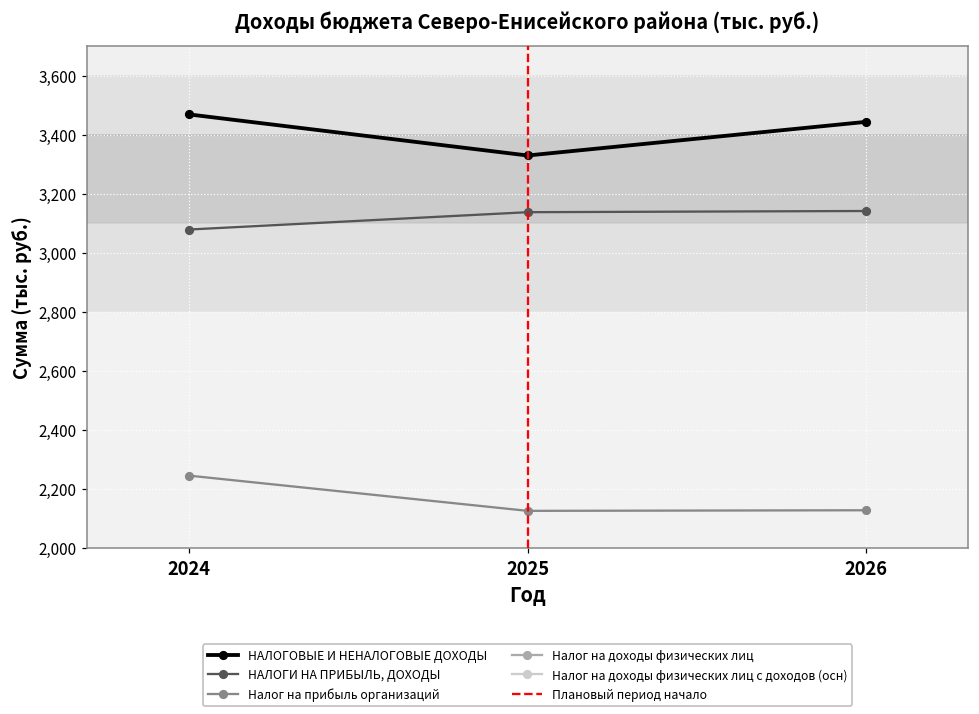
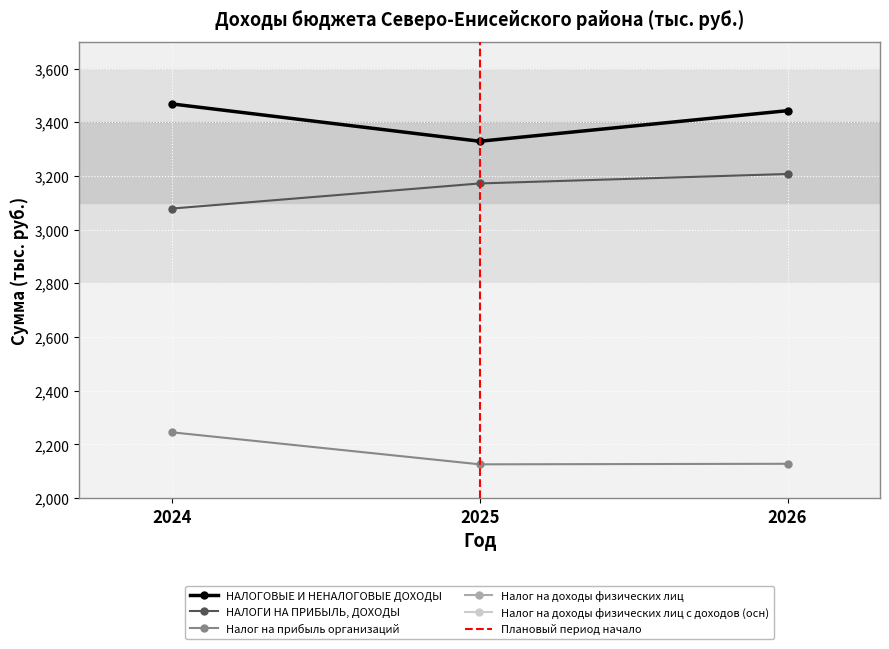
  {
    "НАЛОГОВЫЕ И НЕНАЛОГОВЫЕ ДОХОДЫ": {
      "2024": "3,470",
      "2025": "3,330",
      "2026": "3,440"
    },
    "НАЛОГИ НА ПРИБЫЛЬ, ДОХОДЫ": {
      "2024": "3,080",
-     "2025": "3,140",
-     "2026": "3,140"
+     "2025": "3,170",
+     "2026": "3,210"
    }
  }
